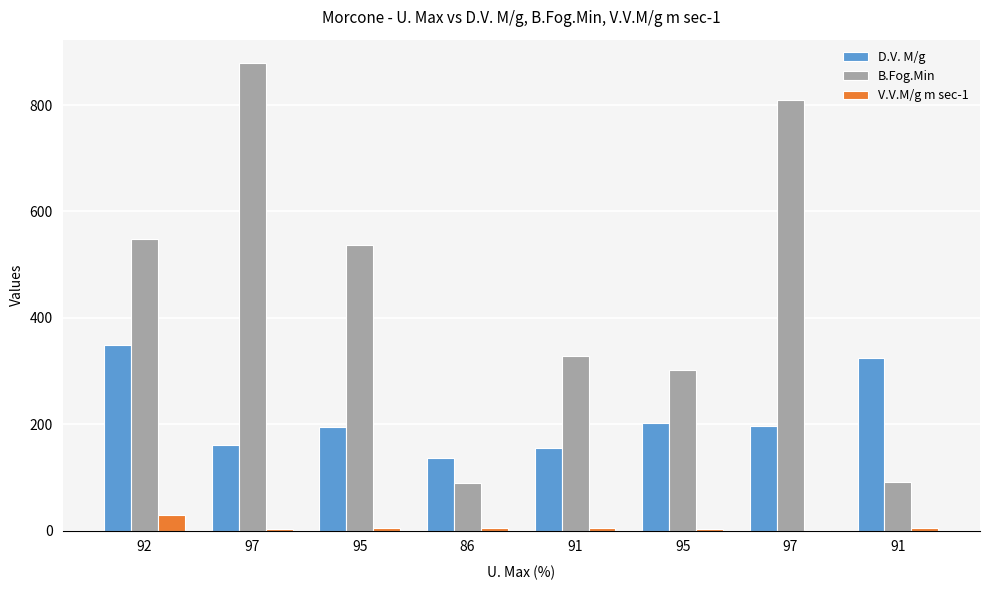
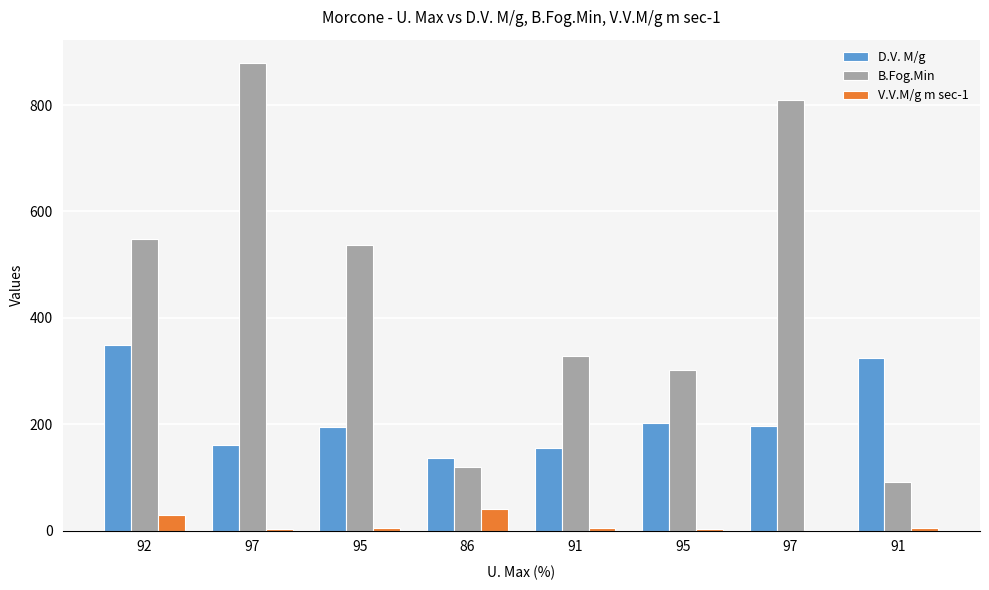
  {
    "D.V. M/g": {
      "92": 350,
      "86": 140
    },
    "B.Fog.Min": {
      "92": 550,
-     "86": 90
+     "86": 120
    },
    "V.V.M/g m sec-1": {
      "92": 30,
-     "86": 0
+     "86": 40
    }
  }
